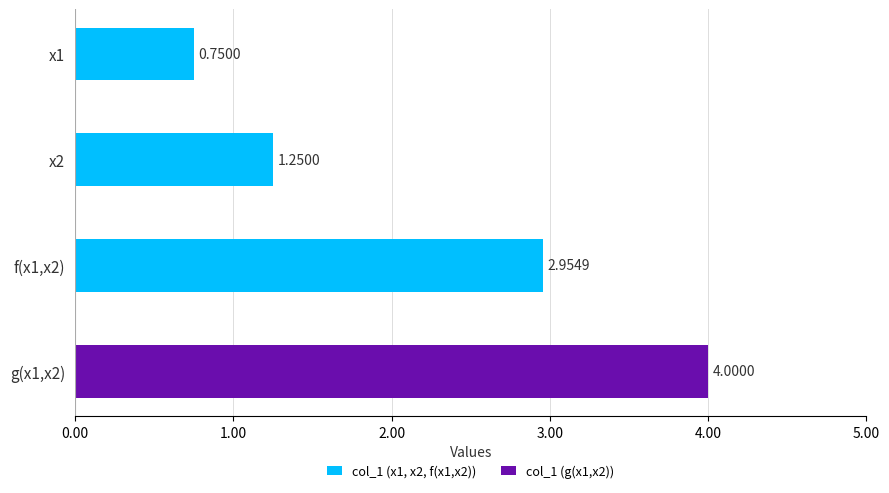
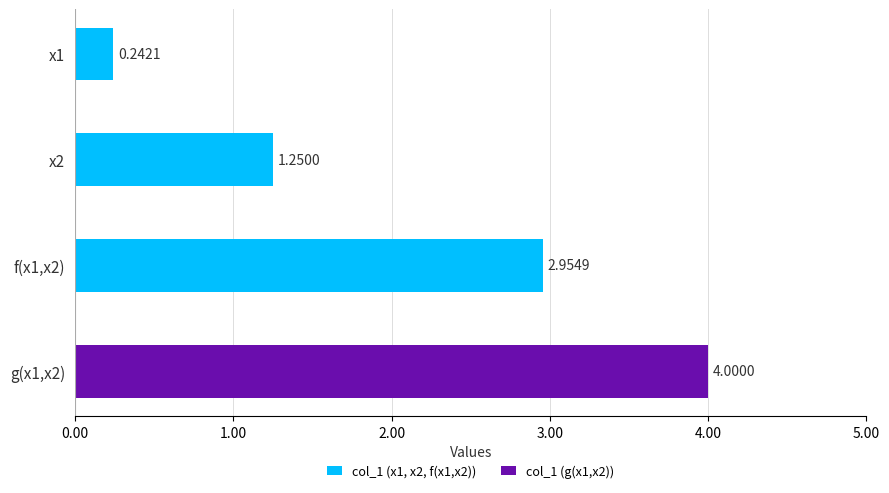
  {
-   "x1": 0.7500,
+   "x1": 0.2421,
    "x2": 1.2500,
    "f(x1,x2)": 2.9549,
    "g(x1,x2)": 4.0000
  }
